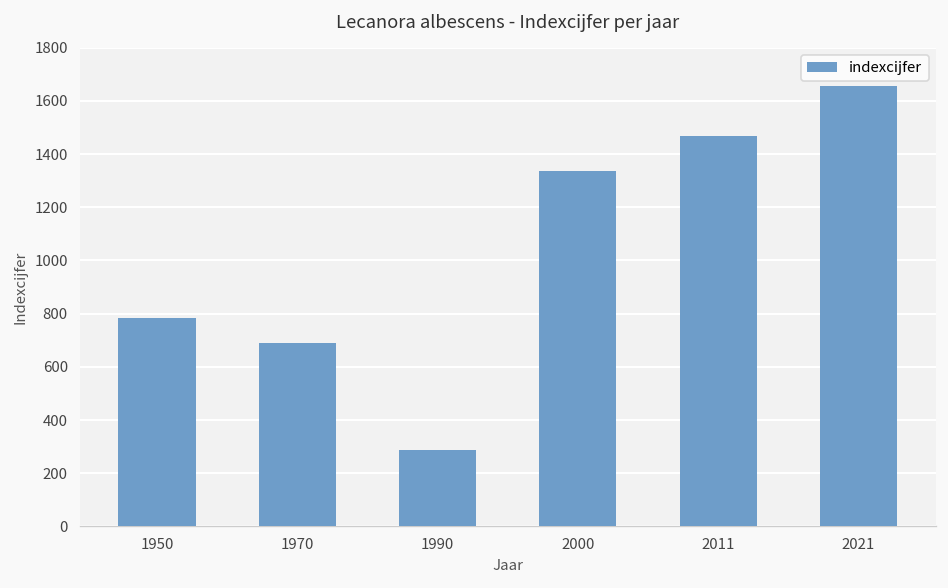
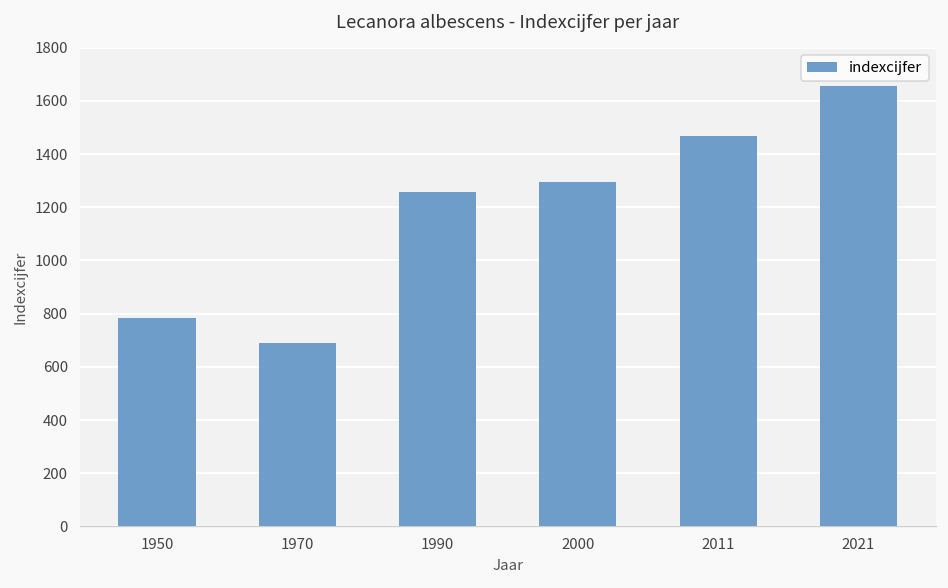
  {
    "1950": 790,
    "1970": 690,
-   "1990": 290,
-   "2000": 1340,
+   "1990": 1260,
+   "2000": 1290,
    "2011": 1470,
    "2021": 1650
  }
